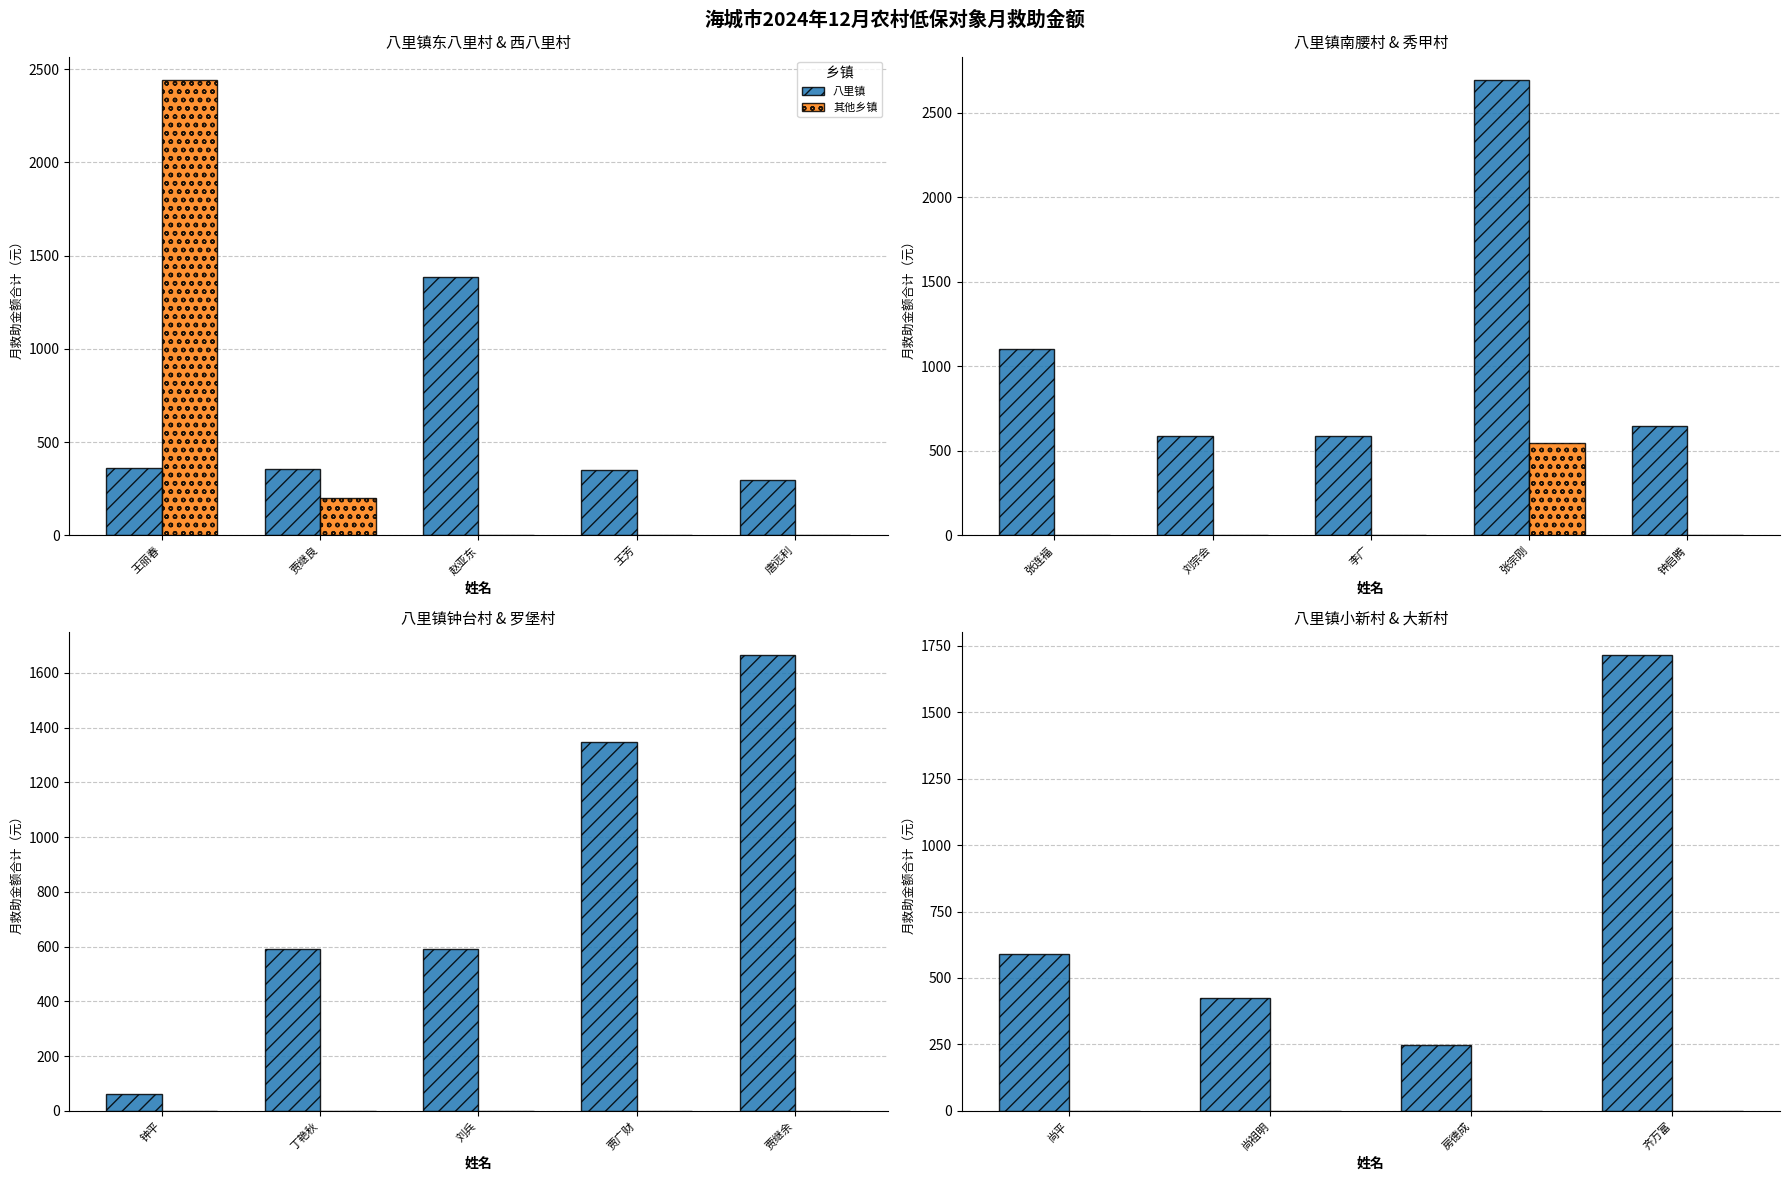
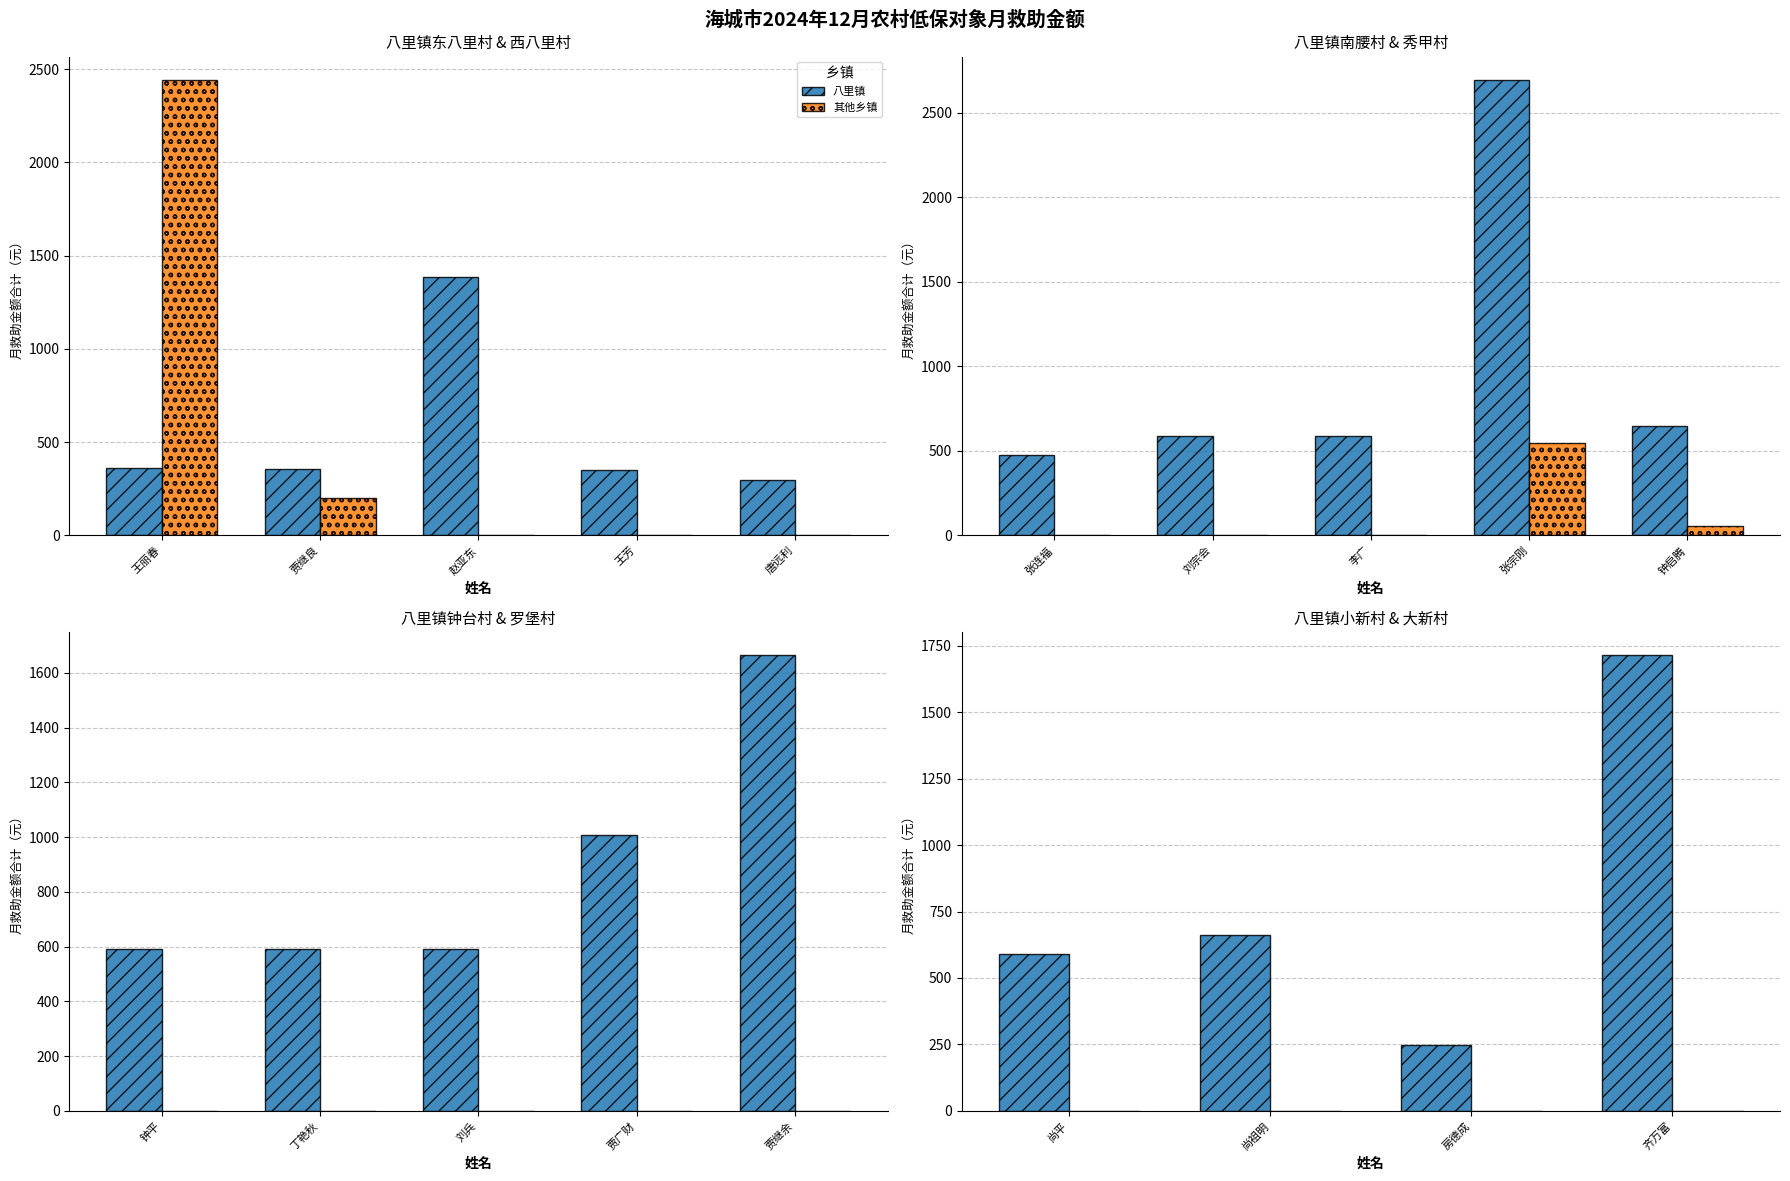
  {
    "八里镇东八里村 & 西八里村": {
      "八里镇": {
        "王丽春": 360,
        "贾继良": 360,
        "赵亚东": 1390,
        "王芳": 350,
        "唐远利": 300
      },
      "其他乡镇": {
        "王丽春": 2450,
        "贾继良": 200,
        "赵亚东": 0,
        "王芳": 0,
        "唐远利": 0
      }
    },
    "八里镇南腰村 & 秀甲村": {
      "八里镇": {
-       "张连福": 1110,
+       "张连福": 480,
        "刘宗会": 590,
        "李广": 590,
        "张宗刚": 2700,
        "钟启腾": 650
      },
      "其他乡镇": {
        "张连福": 0,
        "刘宗会": 0,
        "李广": 0,
        "张宗刚": 550,
-       "钟启腾": 0
+       "钟启腾": 50
      }
    },
    "八里镇钟台村 & 罗堡村": {
      "八里镇": {
-       "钟平": 60,
+       "钟平": 590,
        "丁艳秋": 590,
        "刘兵": 590,
-       "贾广财": 1350,
+       "贾广财": 1010,
        "贾继余": 1670
      },
      "其他乡镇": {
        "钟平": 0,
        "丁艳秋": 0,
        "刘兵": 0,
        "贾广财": 0,
        "贾继余": 0
      }
    },
    "八里镇小新村 & 大新村": {
      "八里镇": {
        "尚平": 590,
-       "尚祖明": 430,
+       "尚祖明": 660,
        "房德成": 250,
        "齐万富": 1720
      },
      "其他乡镇": {
        "尚平": 0,
        "尚祖明": 0,
        "房德成": 0,
        "齐万富": 0
      }
    }
  }
